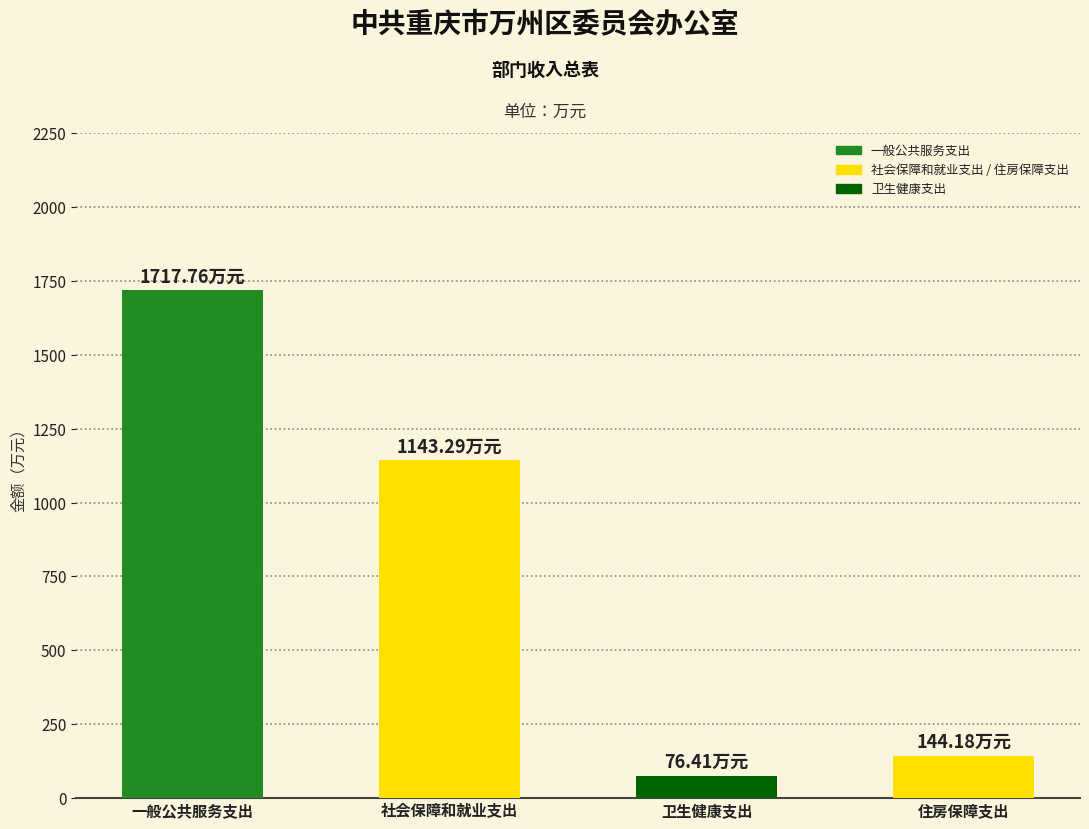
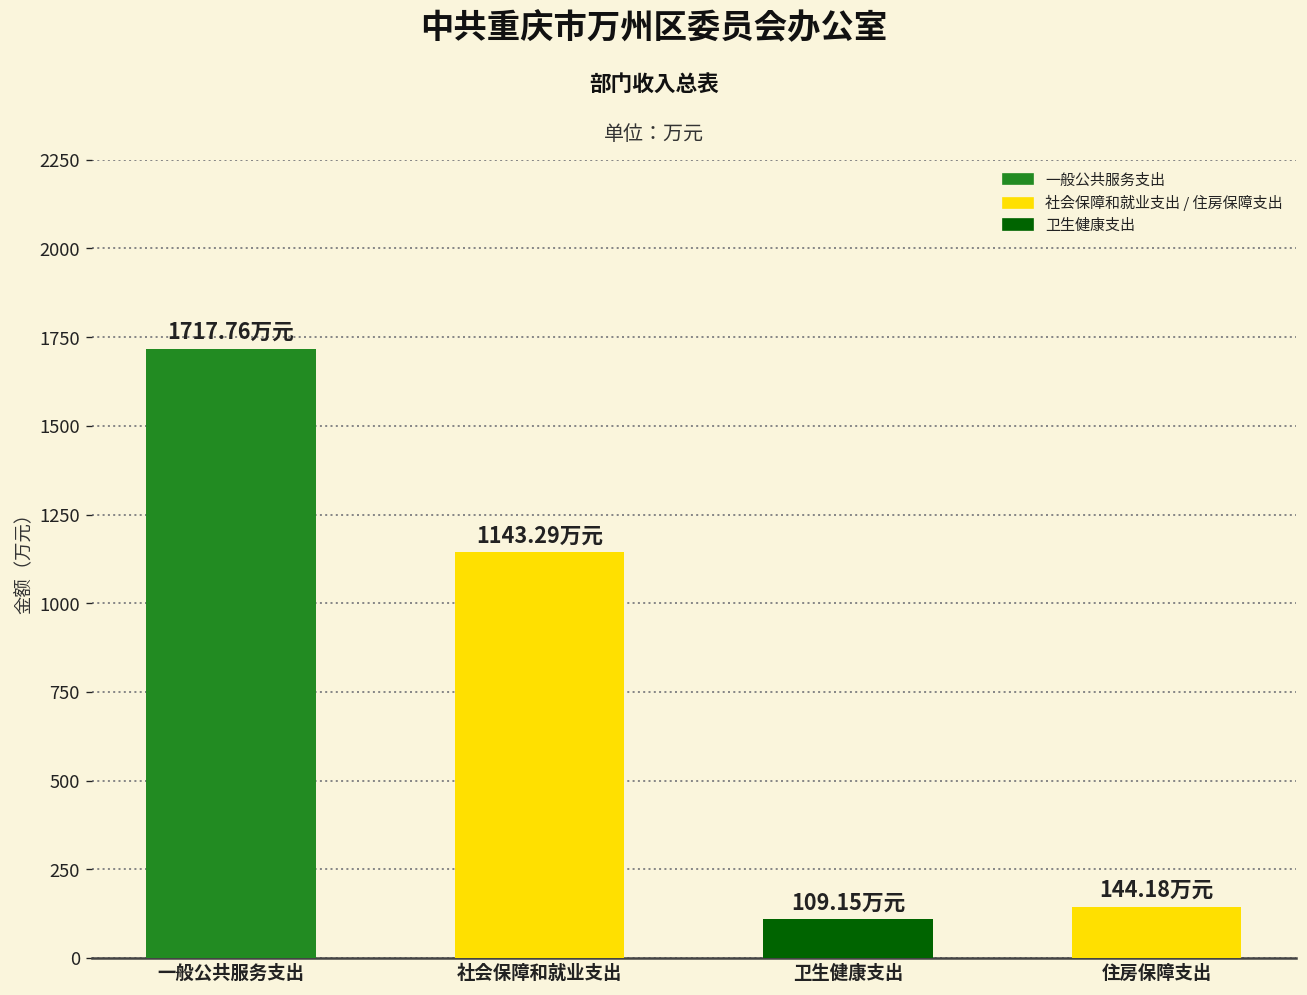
  {
    "一般公共服务支出": 1717.76,
    "社会保障和就业支出": 1143.29,
-   "卫生健康支出": 76.41,
+   "卫生健康支出": 109.15,
    "住房保障支出": 144.18
  }
